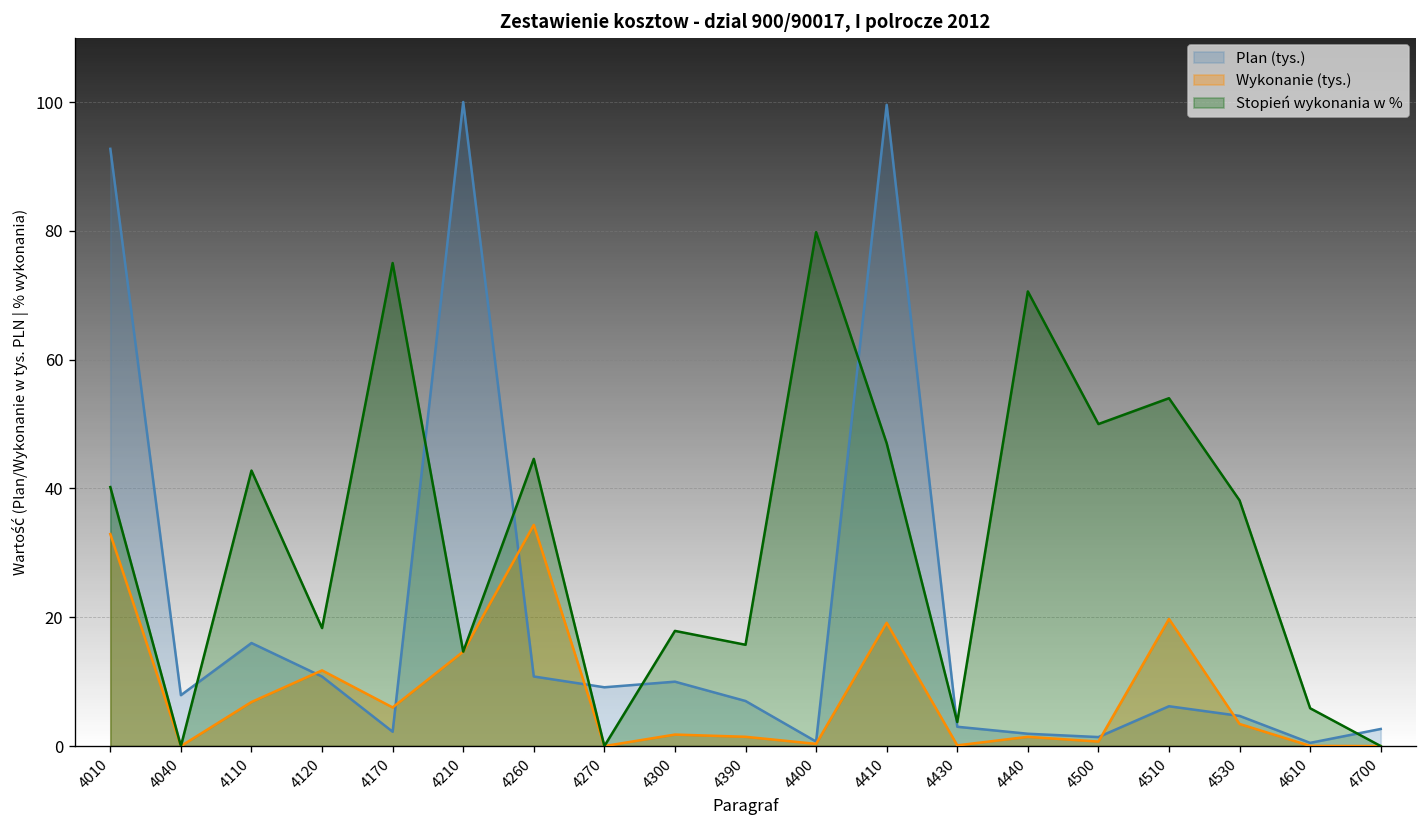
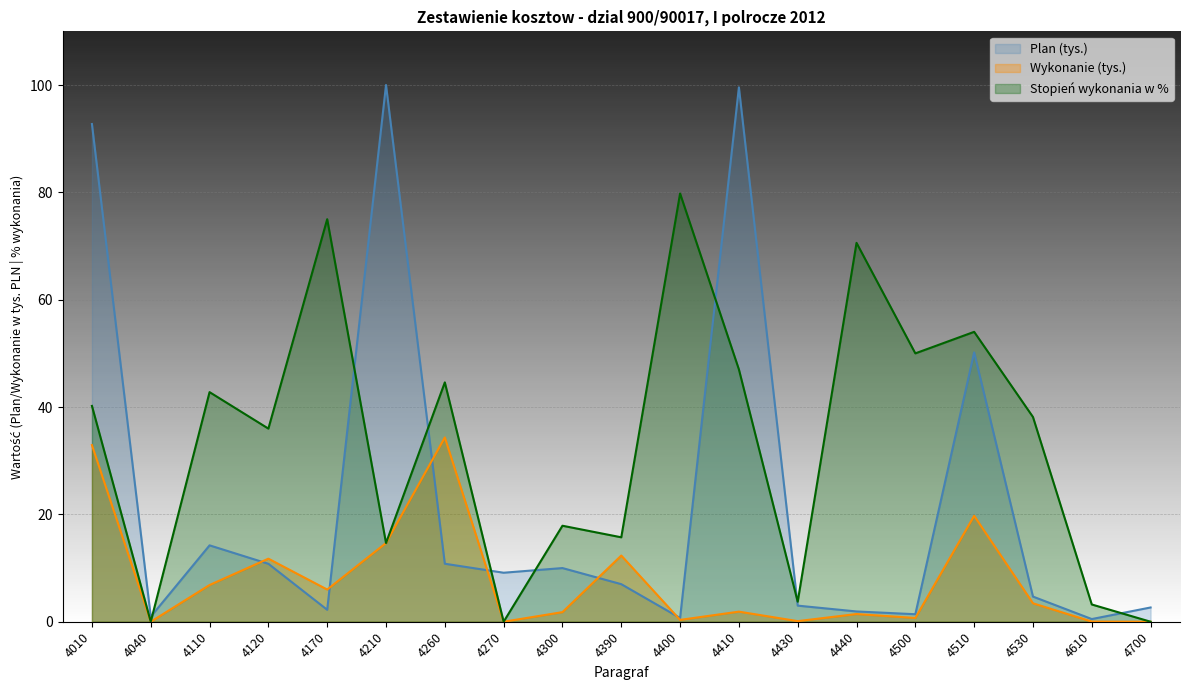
  {
    "Plan (tys.)": {
      "4010": 93,
-     "4040": 8,
-     "4110": 16,
+     "4040": 1,
+     "4110": 14,
      "4120": 11,
      "4170": 2,
      "4210": 100,
      "4260": 11,
      "4270": 9,
      "4300": 10,
      "4390": 7,
      "4410": 100,
      "4430": 3,
      "4500": 1,
-     "4510": 6,
+     "4510": 50,
      "4530": 5,
      "4610": 1,
      "4700": 3
    },
    "Wykonanie (tys.)": {
      "4010": 33,
      "4110": 7,
      "4120": 12,
      "4170": 6,
      "4260": 34,
      "4300": 2,
-     "4390": 1,
-     "4410": 19,
+     "4390": 12,
+     "4410": 2,
      "4430": 0,
      "4500": 1,
      "4510": 20,
      "4530": 3,
      "4610": 0
    },
    "Stopień wykonania w %": {
      "4010": 40,
      "4110": 43,
-     "4120": 18,
+     "4120": 36,
      "4170": 75,
      "4260": 45,
      "4300": 18,
      "4390": 16,
      "4400": 80,
      "4410": 47,
      "4430": 4,
      "4440": 71,
      "4500": 50,
      "4510": 54,
      "4530": 38,
-     "4610": 6
+     "4610": 3
    }
  }
